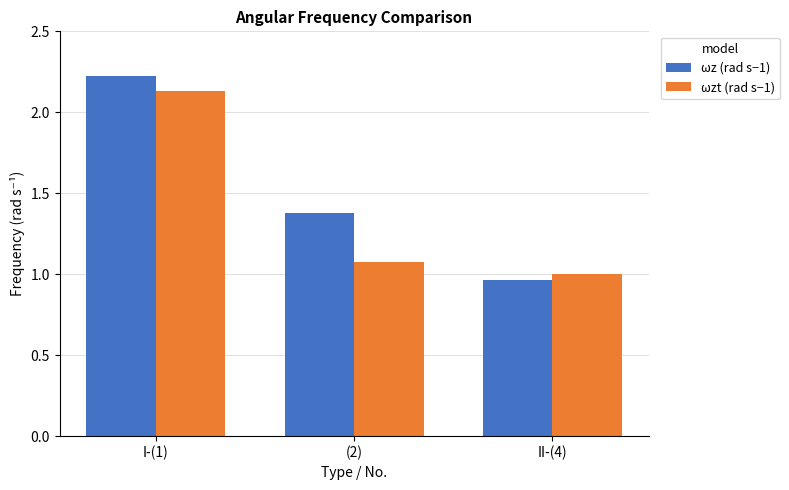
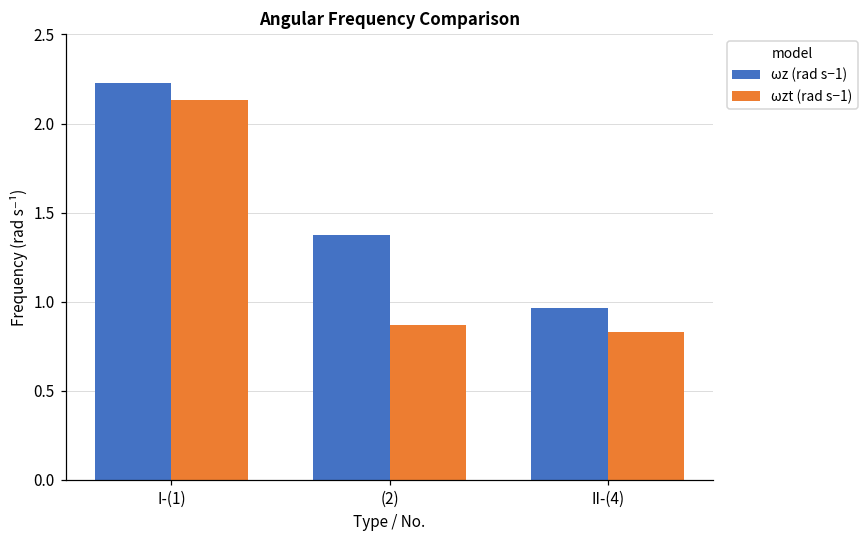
  {
    "ωz (rad s−1)": {
      "I-(1)": 2.23,
      "(2)": 1.38,
      "II-(4)": 0.96
    },
    "ωzt (rad s−1)": {
      "I-(1)": 2.13,
-     "(2)": 1.08,
-     "II-(4)": 1.00
+     "(2)": 0.87,
+     "II-(4)": 0.83
    }
  }
